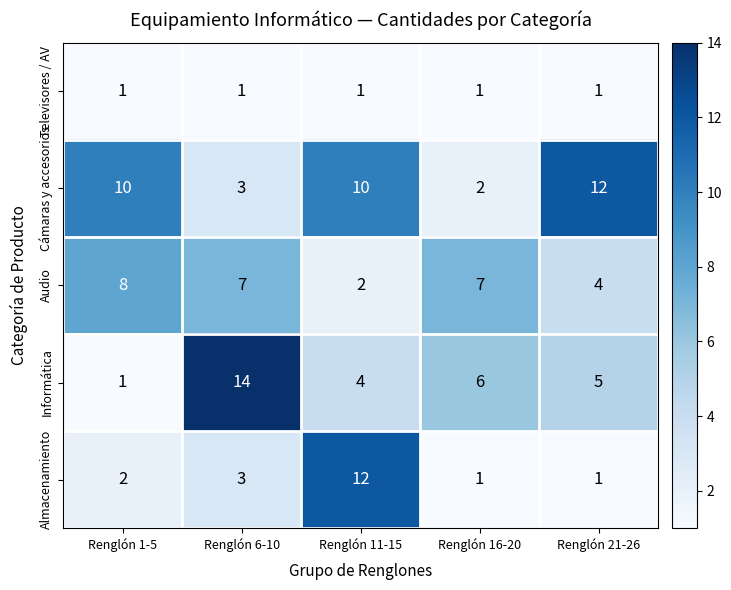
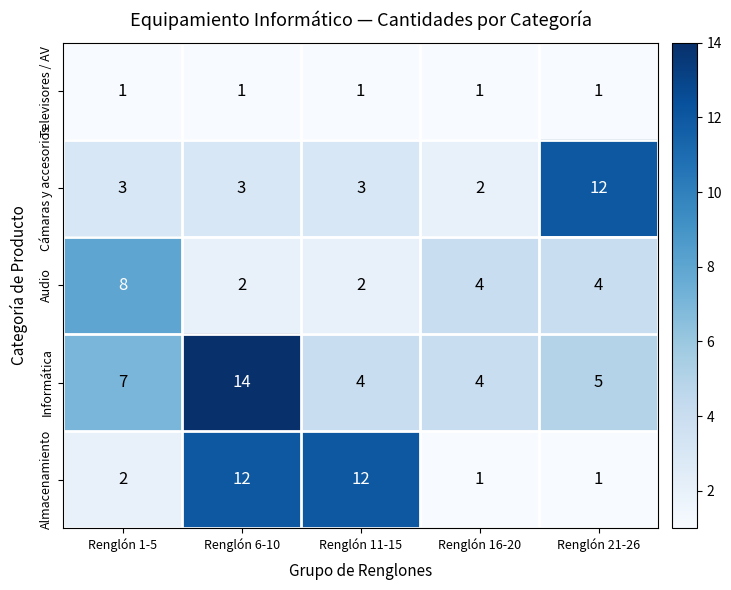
  {
    "Televisores / AV": {
      "Renglón 1-5": 1,
      "Renglón 6-10": 1,
      "Renglón 11-15": 1,
      "Renglón 16-20": 1,
      "Renglón 21-26": 1
    },
    "Cámaras y accesorios": {
-     "Renglón 1-5": 10,
+     "Renglón 1-5": 3,
      "Renglón 6-10": 3,
-     "Renglón 11-15": 10,
+     "Renglón 11-15": 3,
      "Renglón 16-20": 2,
      "Renglón 21-26": 12
    },
    "Audio": {
      "Renglón 1-5": 8,
-     "Renglón 6-10": 7,
+     "Renglón 6-10": 2,
      "Renglón 11-15": 2,
-     "Renglón 16-20": 7,
+     "Renglón 16-20": 4,
      "Renglón 21-26": 4
    },
    "Informática": {
-     "Renglón 1-5": 1,
+     "Renglón 1-5": 7,
      "Renglón 6-10": 14,
      "Renglón 11-15": 4,
-     "Renglón 16-20": 6,
+     "Renglón 16-20": 4,
      "Renglón 21-26": 5
    },
    "Almacenamiento": {
      "Renglón 1-5": 2,
-     "Renglón 6-10": 3,
+     "Renglón 6-10": 12,
      "Renglón 11-15": 12,
      "Renglón 16-20": 1,
      "Renglón 21-26": 1
    }
  }
